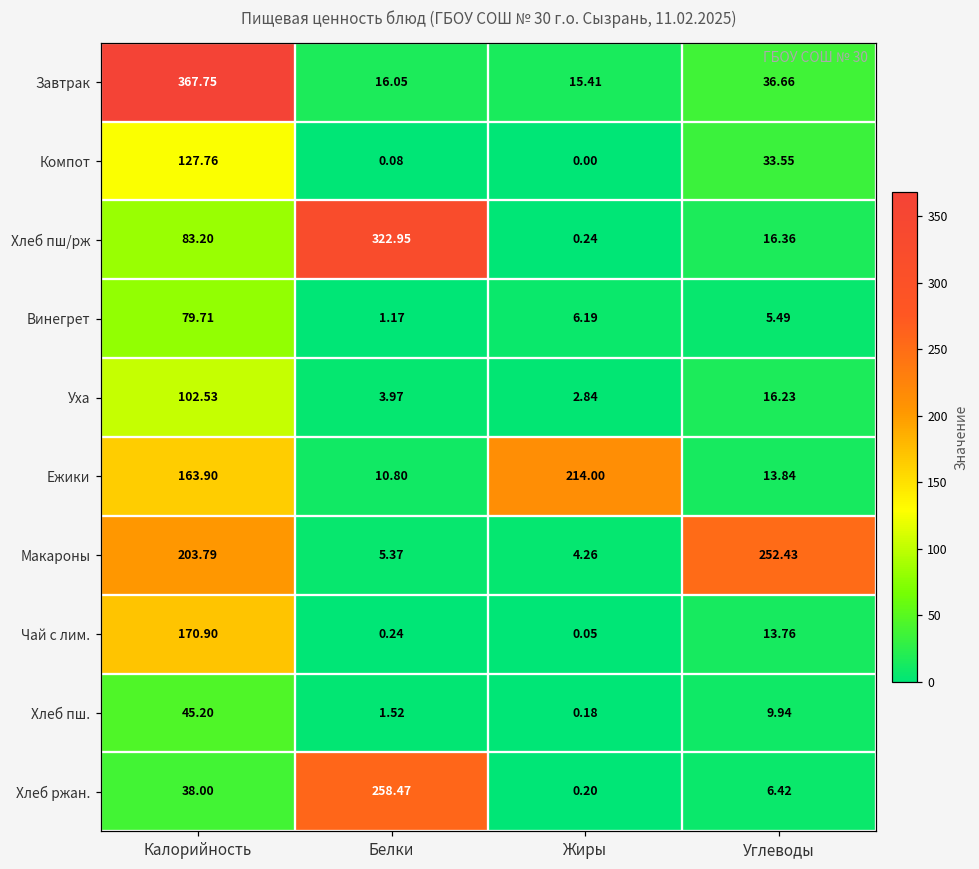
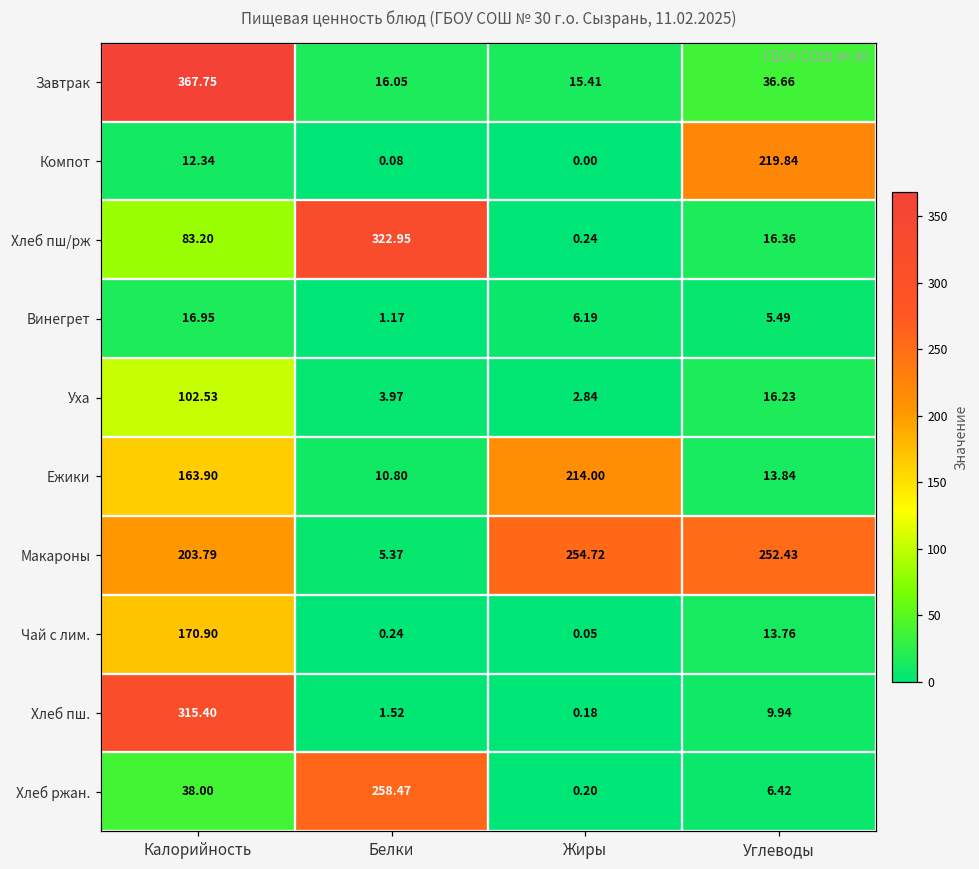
  {
    "Завтрак": {
      "Калорийность": 367.75,
      "Белки": 16.05,
      "Жиры": 15.41
    },
    "Компот": {
-     "Калорийность": 127.76,
+     "Калорийность": 12.34,
      "Белки": 0.08,
      "Жиры": 0.00,
-     "Углеводы": 33.55
+     "Углеводы": 219.84
    },
    "Хлеб пш/рж": {
      "Калорийность": 83.20,
      "Белки": 322.95,
      "Жиры": 0.24,
      "Углеводы": 16.36
    },
    "Винегрет": {
-     "Калорийность": 79.71,
+     "Калорийность": 16.95,
      "Белки": 1.17,
      "Жиры": 6.19,
      "Углеводы": 5.49
    },
    "Уха": {
      "Калорийность": 102.53,
      "Белки": 3.97,
      "Жиры": 2.84,
      "Углеводы": 16.23
    },
    "Ежики": {
      "Калорийность": 163.90,
      "Белки": 10.80,
      "Жиры": 214.00,
      "Углеводы": 13.84
    },
    "Макароны": {
      "Калорийность": 203.79,
      "Белки": 5.37,
-     "Жиры": 4.26,
+     "Жиры": 254.72,
      "Углеводы": 252.43
    },
    "Чай с лим.": {
      "Калорийность": 170.90,
      "Белки": 0.24,
      "Жиры": 0.05,
      "Углеводы": 13.76
    },
    "Хлеб пш.": {
-     "Калорийность": 45.20,
+     "Калорийность": 315.40,
      "Белки": 1.52,
      "Жиры": 0.18,
      "Углеводы": 9.94
    },
    "Хлеб ржан.": {
      "Калорийность": 38.00,
      "Белки": 258.47,
      "Жиры": 0.20,
      "Углеводы": 6.42
    }
  }
